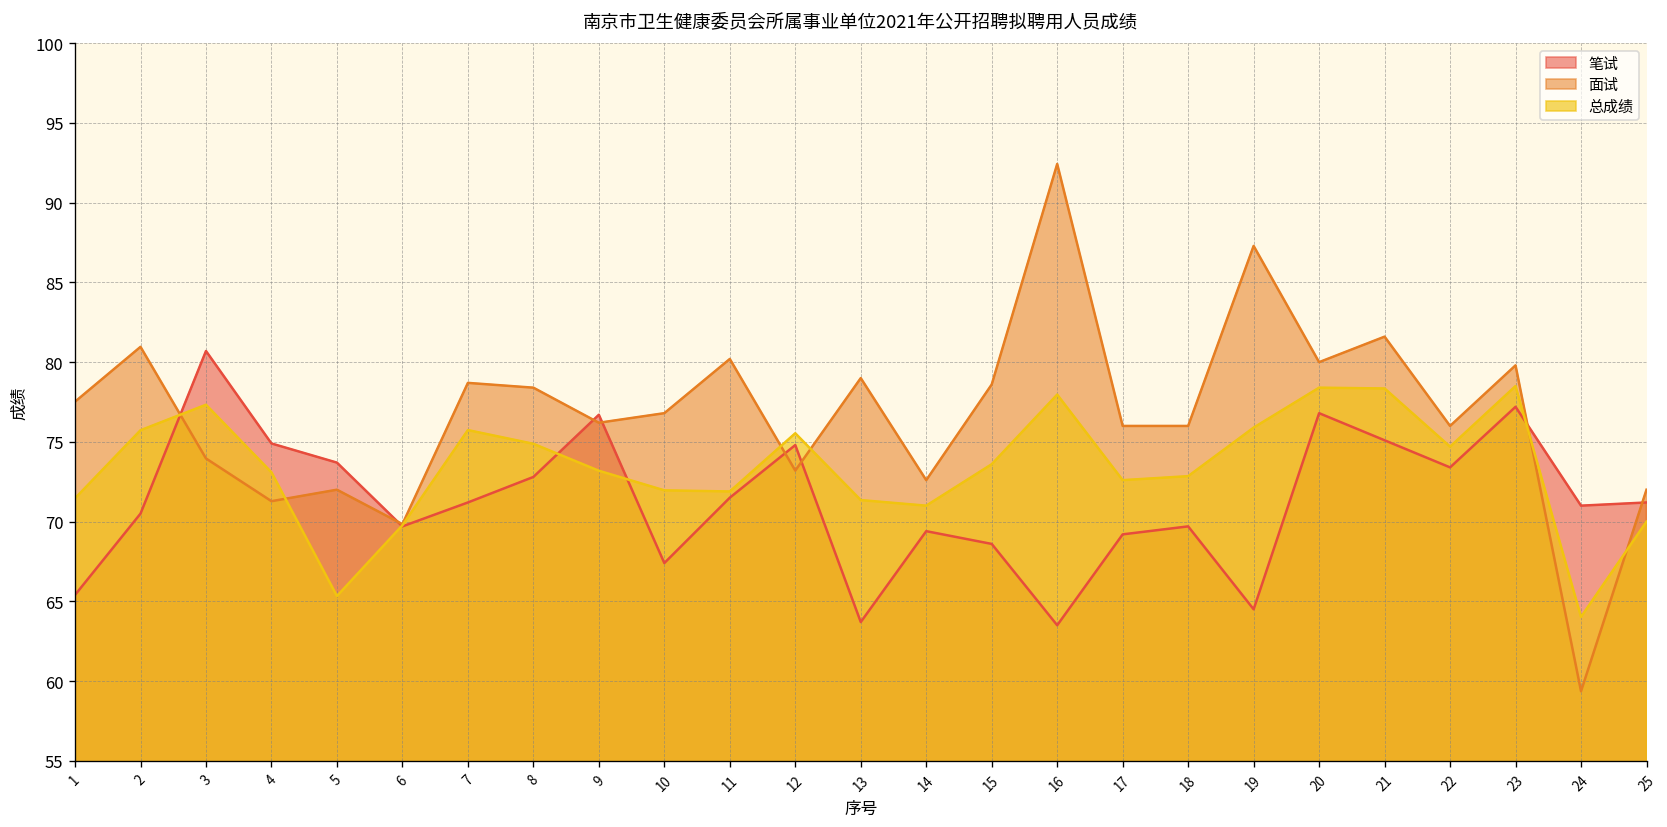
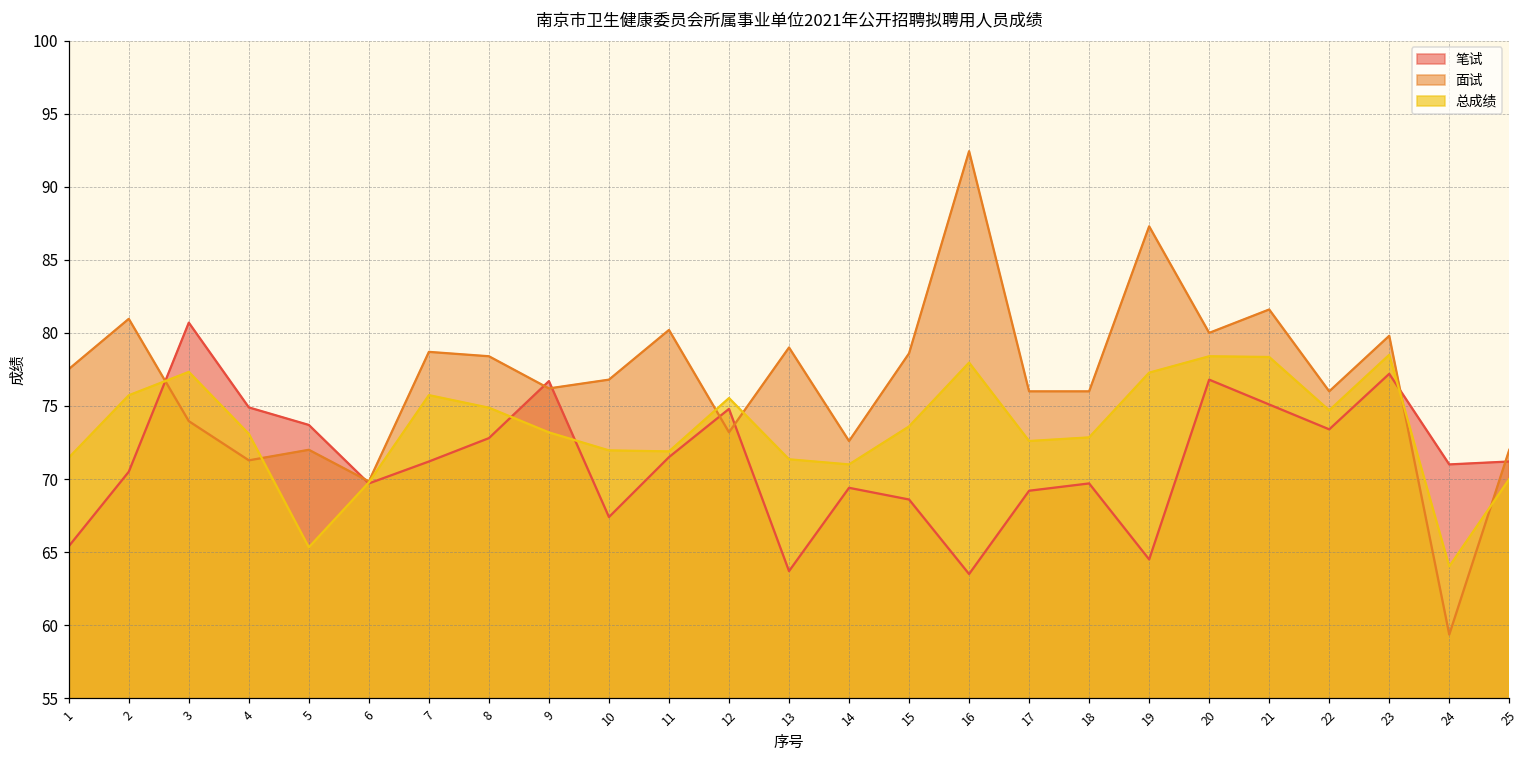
  {
    "总成绩": {
      "1": 71.5,
      "2": 75.7,
      "3": 77.3,
      "4": 73.1,
      "5": 65.3,
      "7": 75.7,
      "8": 74.9,
      "9": 73.2,
      "10": 72.0,
      "11": 71.9,
      "12": 75.5,
      "13": 71.4,
      "14": 71.0,
      "15": 73.6,
      "16": 78.0,
      "17": 72.6,
      "18": 72.9,
-     "19": 75.9,
+     "19": 77.3,
      "20": 78.4,
      "21": 78.4,
      "22": 74.7,
      "23": 78.5,
      "24": 64.0,
      "25": 70.0
    }
  }
